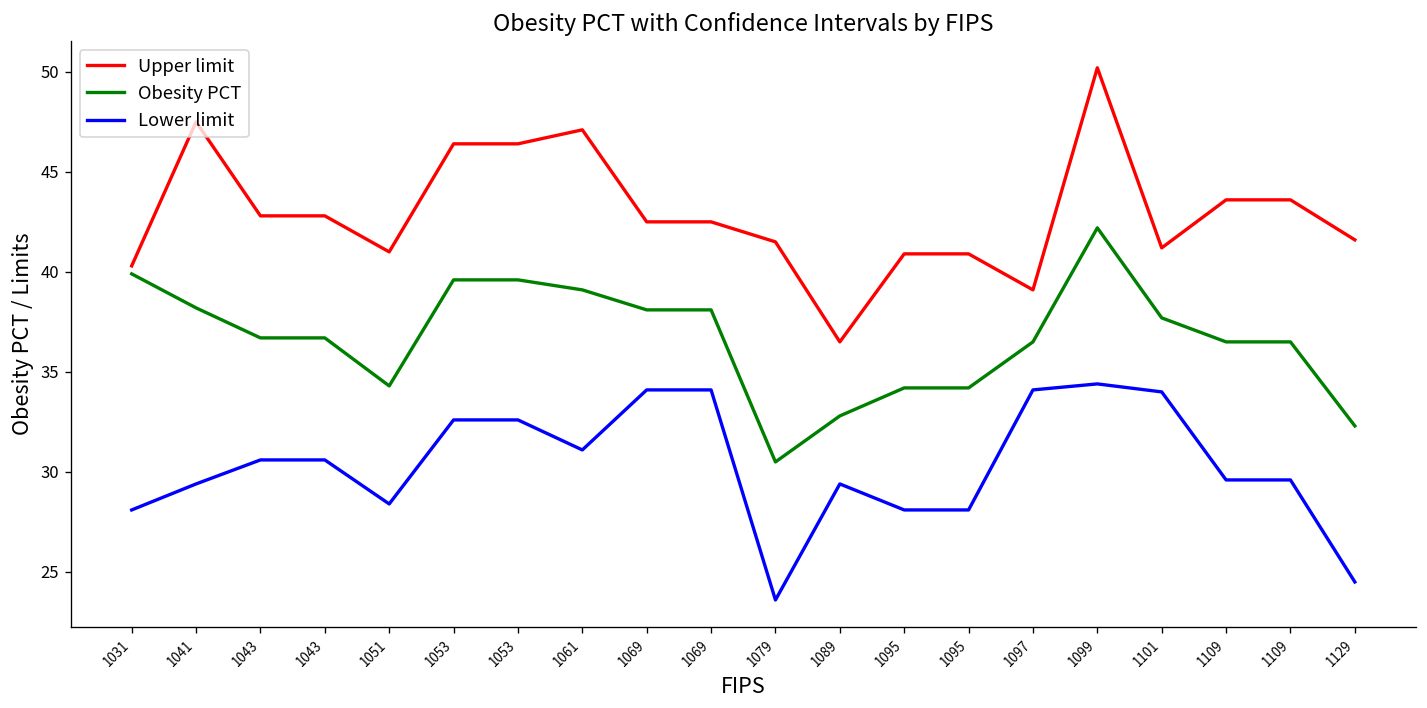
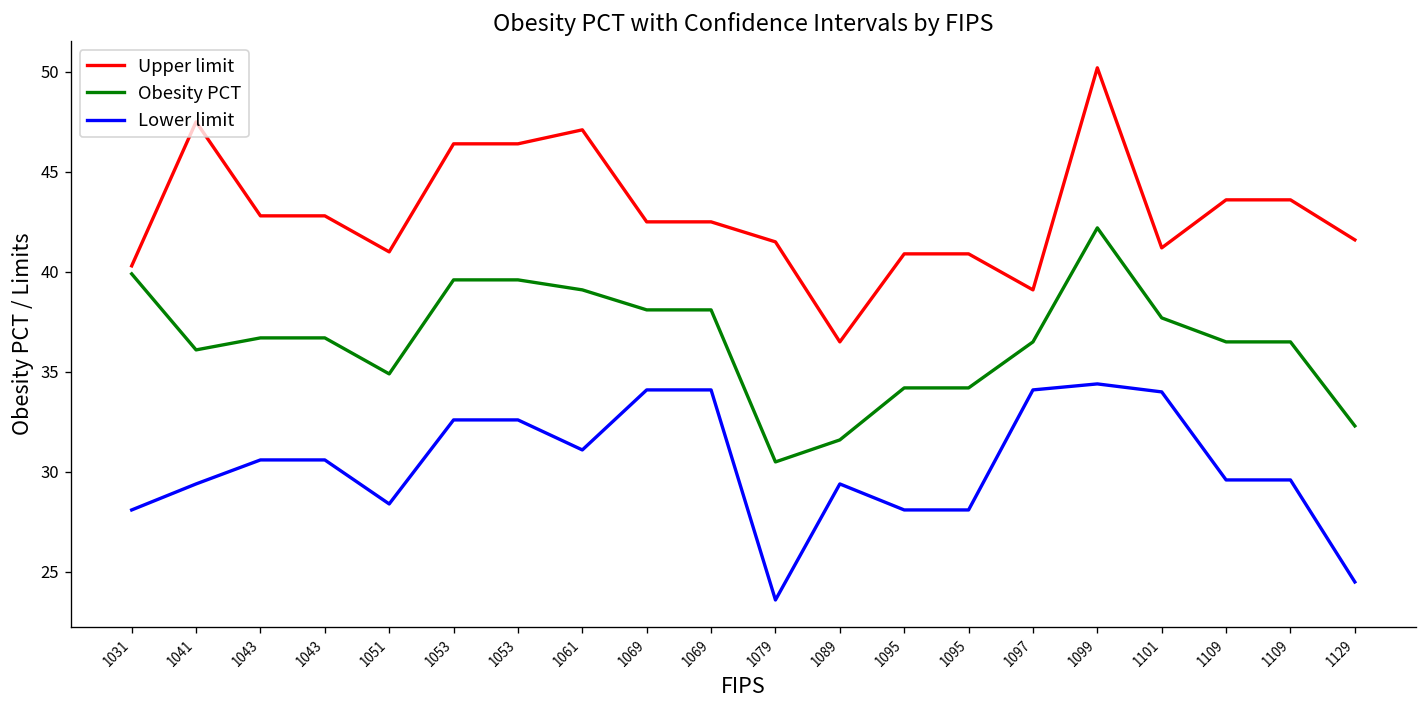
  {
    "Upper limit": {
      "1031": 40.3,
      "1051": 41.0,
      "1061": 47.1,
      "1079": 41.5,
      "1089": 36.5,
      "1097": 39.1,
      "1099": 50.2,
      "1101": 41.2,
      "1129": 41.6
    },
    "Obesity PCT": {
      "1031": 39.9,
-     "1041": 38.2,
-     "1051": 34.3,
+     "1041": 36.1,
+     "1051": 34.9,
      "1061": 39.1,
      "1079": 30.5,
-     "1089": 32.8,
+     "1089": 31.6,
      "1097": 36.5,
      "1099": 42.2,
      "1101": 37.7,
      "1129": 32.3
    },
    "Lower limit": {
      "1031": 28.1,
      "1041": 29.4,
      "1051": 28.4,
      "1061": 31.1,
      "1079": 23.6,
      "1089": 29.4,
      "1097": 34.1,
      "1099": 34.4,
      "1101": 34.0,
      "1129": 24.5
    }
  }
